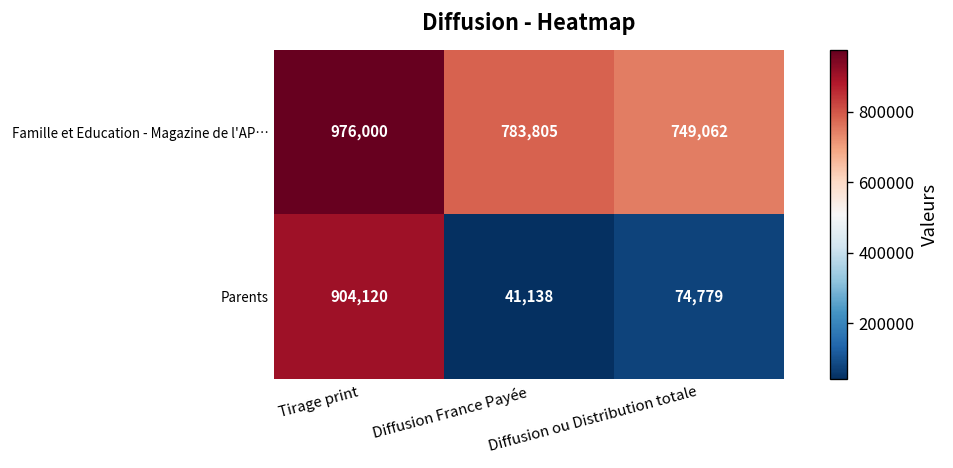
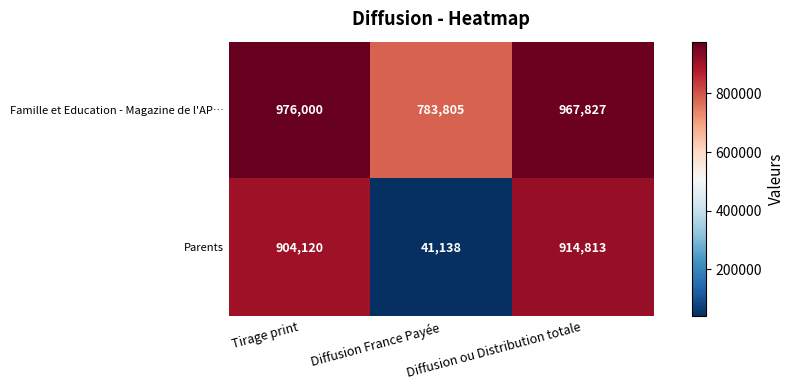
  {
    "Famille et Education - Magazine de l'AP…": {
      "Tirage print": "976,000",
      "Diffusion France Payée": "783,805",
-     "Diffusion ou Distribution totale": "749,062"
+     "Diffusion ou Distribution totale": "967,827"
    },
    "Parents": {
      "Tirage print": "904,120",
      "Diffusion France Payée": "41,138",
-     "Diffusion ou Distribution totale": "74,779"
+     "Diffusion ou Distribution totale": "914,813"
    }
  }
